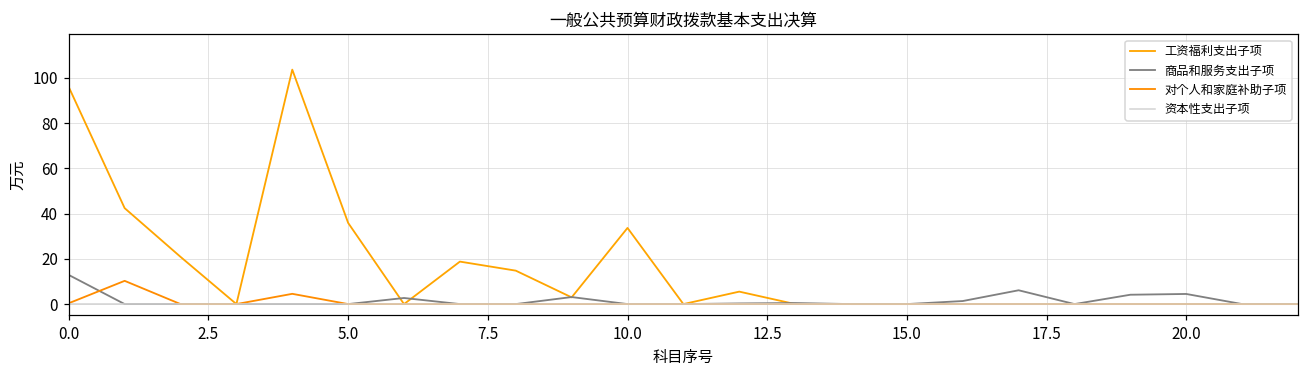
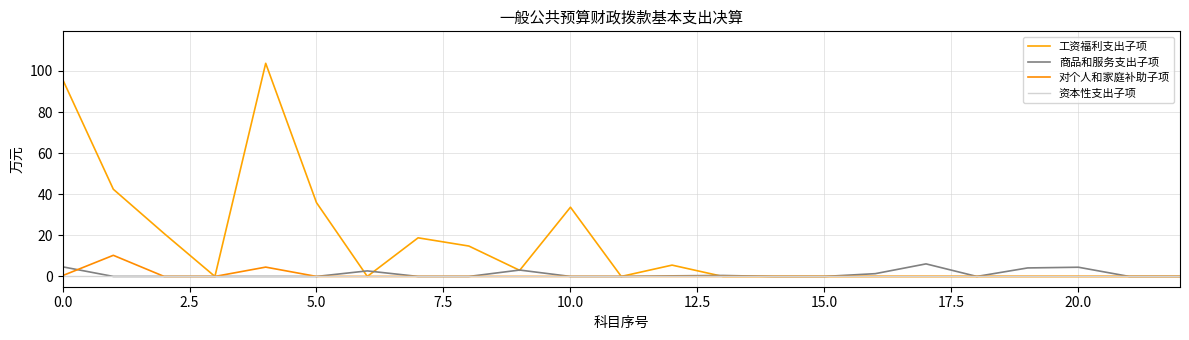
  {
    "商品和服务支出子项": {
-     "0.0": 13,
+     "0.0": 5,
      "20.0": 4
    }
  }
